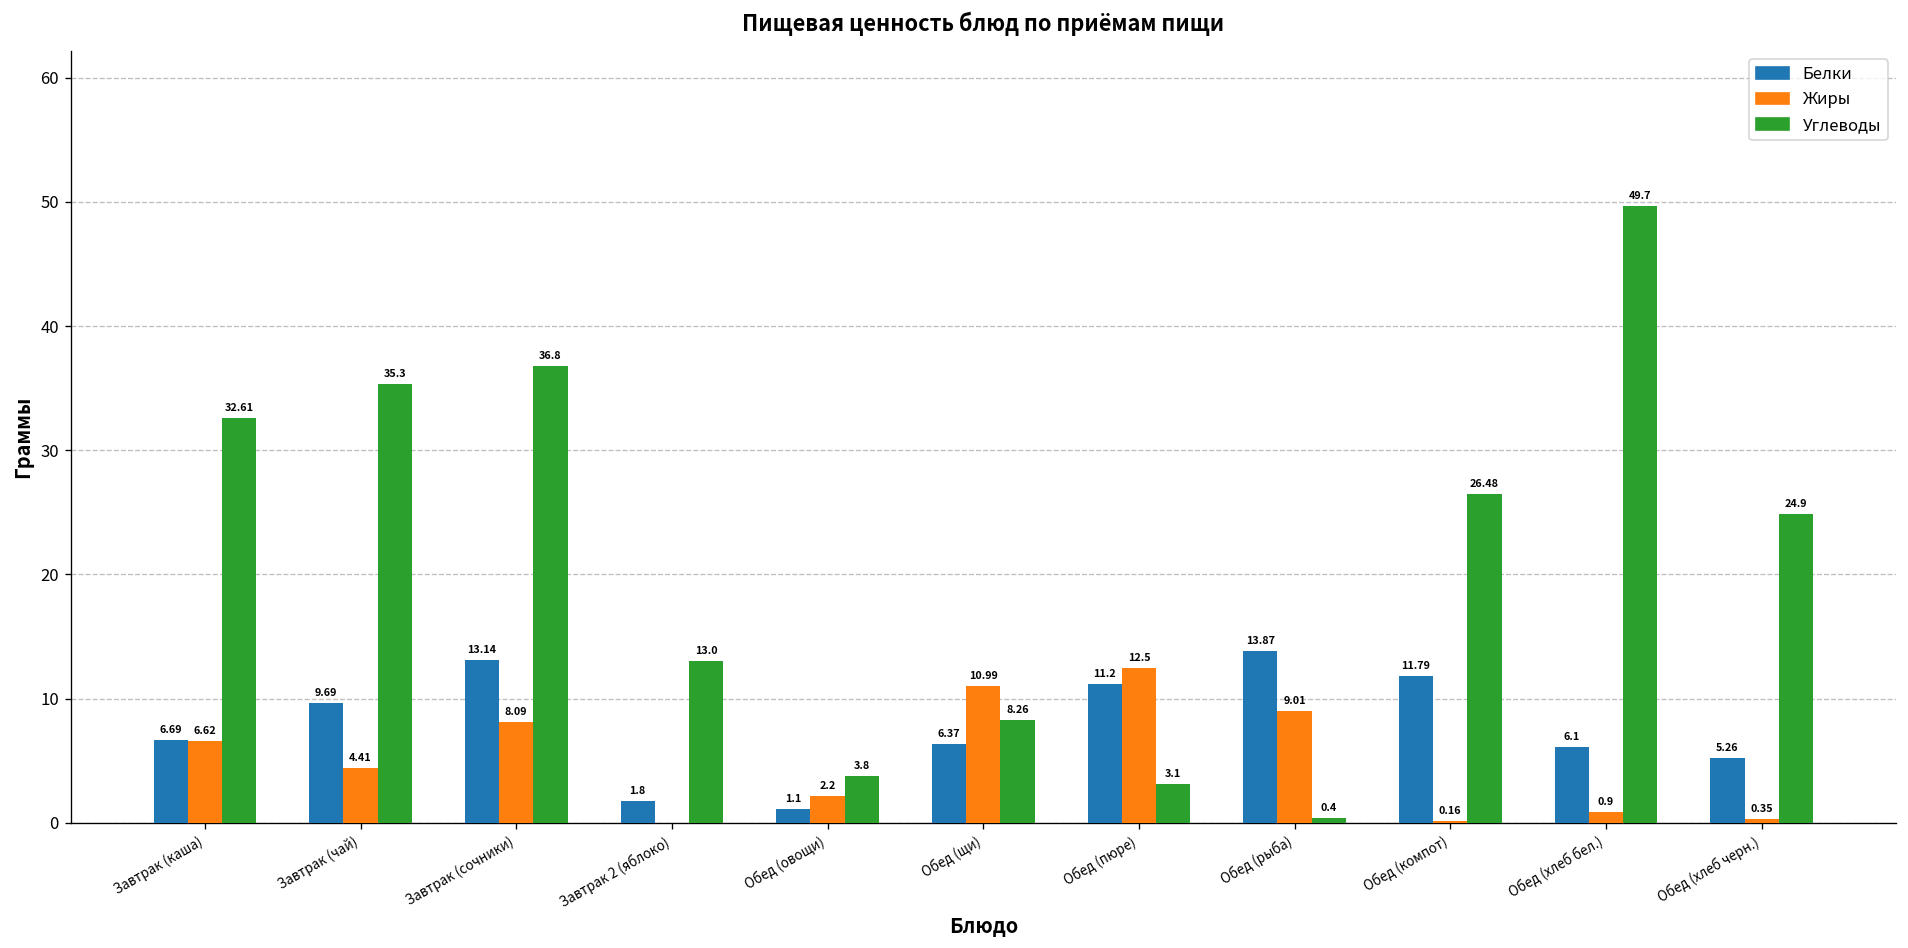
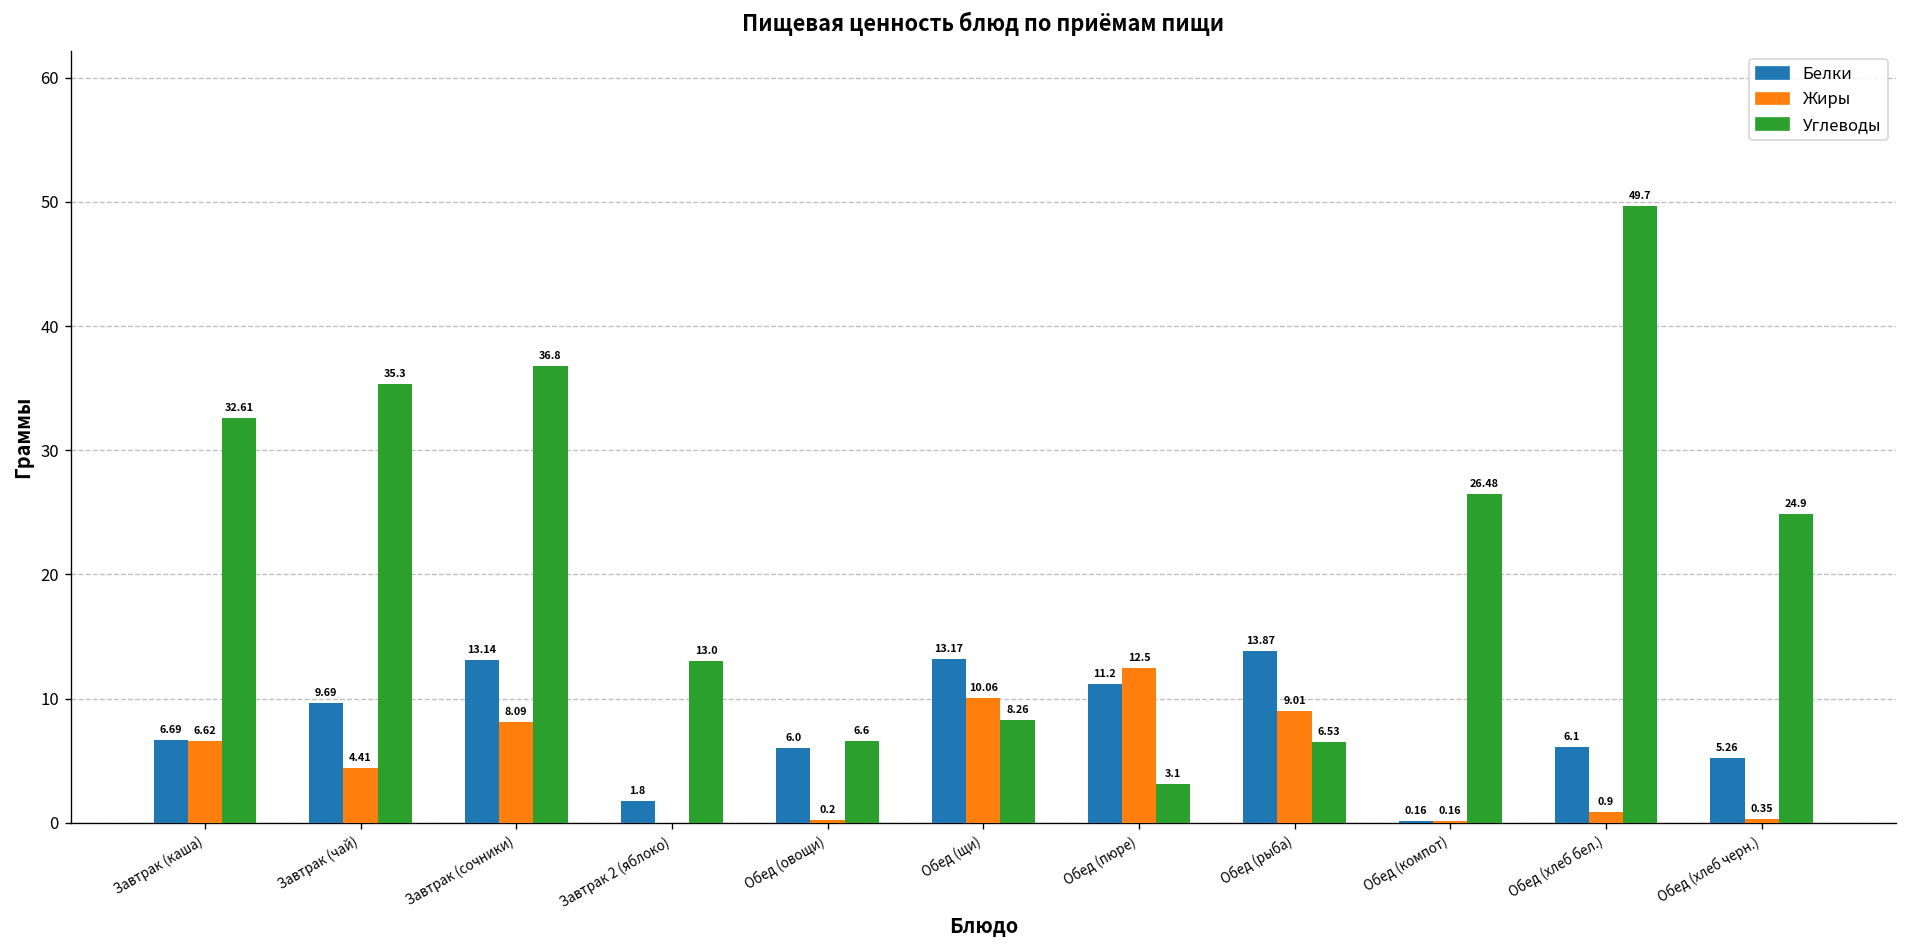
  {
    "Белки": {
      "Завтрак (каша)": 6.69,
      "Завтрак (чай)": 9.69,
      "Завтрак (сочники)": 13.14,
      "Завтрак 2 (яблоко)": 1.8,
-     "Обед (овощи)": 1.1,
-     "Обед (щи)": 6.37,
+     "Обед (овощи)": 6.0,
+     "Обед (щи)": 13.17,
      "Обед (пюре)": 11.2,
      "Обед (рыба)": 13.87,
-     "Обед (компот)": 11.79,
+     "Обед (компот)": 0.16,
      "Обед (хлеб бел.)": 6.1,
      "Обед (хлеб черн.)": 5.26
    },
    "Жиры": {
      "Завтрак (каша)": 6.62,
      "Завтрак (чай)": 4.41,
      "Завтрак (сочники)": 8.09,
-     "Обед (овощи)": 2.2,
-     "Обед (щи)": 10.99,
+     "Обед (овощи)": 0.2,
+     "Обед (щи)": 10.06,
      "Обед (пюре)": 12.5,
      "Обед (рыба)": 9.01,
      "Обед (компот)": 0.16,
      "Обед (хлеб бел.)": 0.9,
      "Обед (хлеб черн.)": 0.35
    },
    "Углеводы": {
      "Завтрак (каша)": 32.61,
      "Завтрак (чай)": 35.3,
      "Завтрак (сочники)": 36.8,
      "Завтрак 2 (яблоко)": 13.0,
-     "Обед (овощи)": 3.8,
+     "Обед (овощи)": 6.6,
      "Обед (щи)": 8.26,
      "Обед (пюре)": 3.1,
-     "Обед (рыба)": 0.4,
+     "Обед (рыба)": 6.53,
      "Обед (компот)": 26.48,
      "Обед (хлеб бел.)": 49.7,
      "Обед (хлеб черн.)": 24.9
    }
  }
